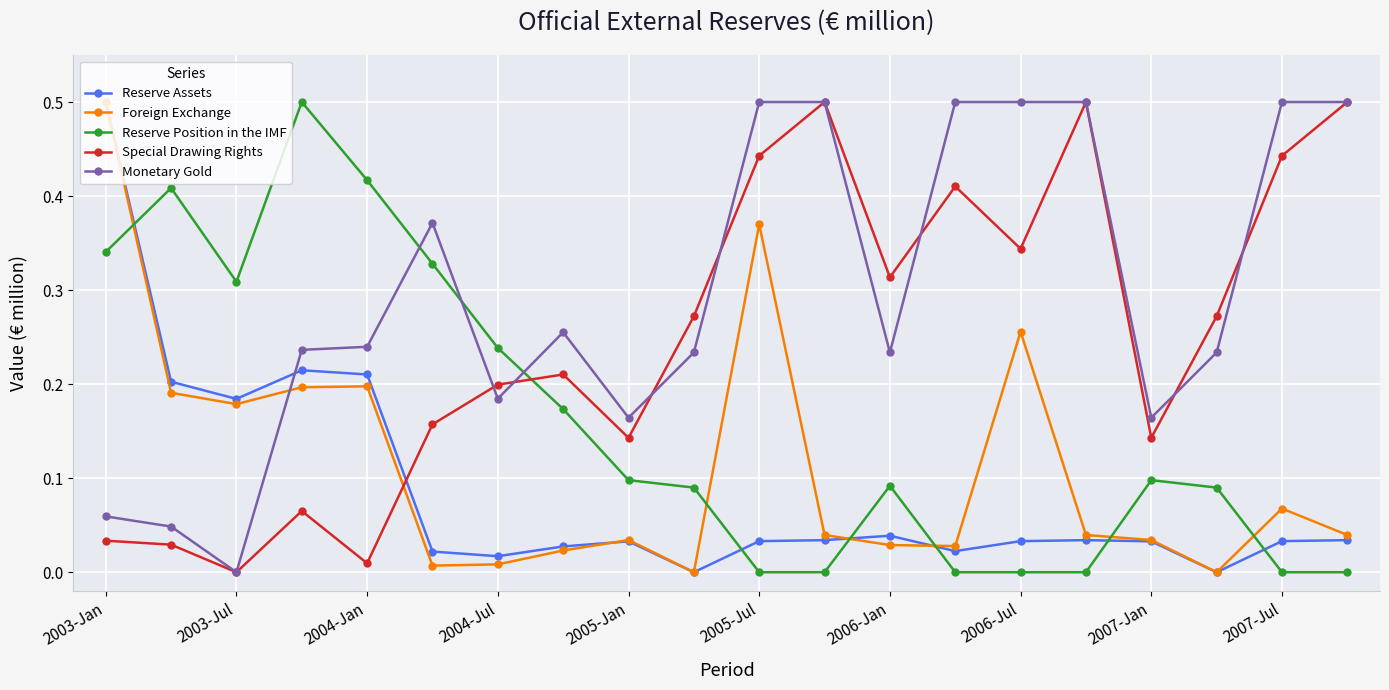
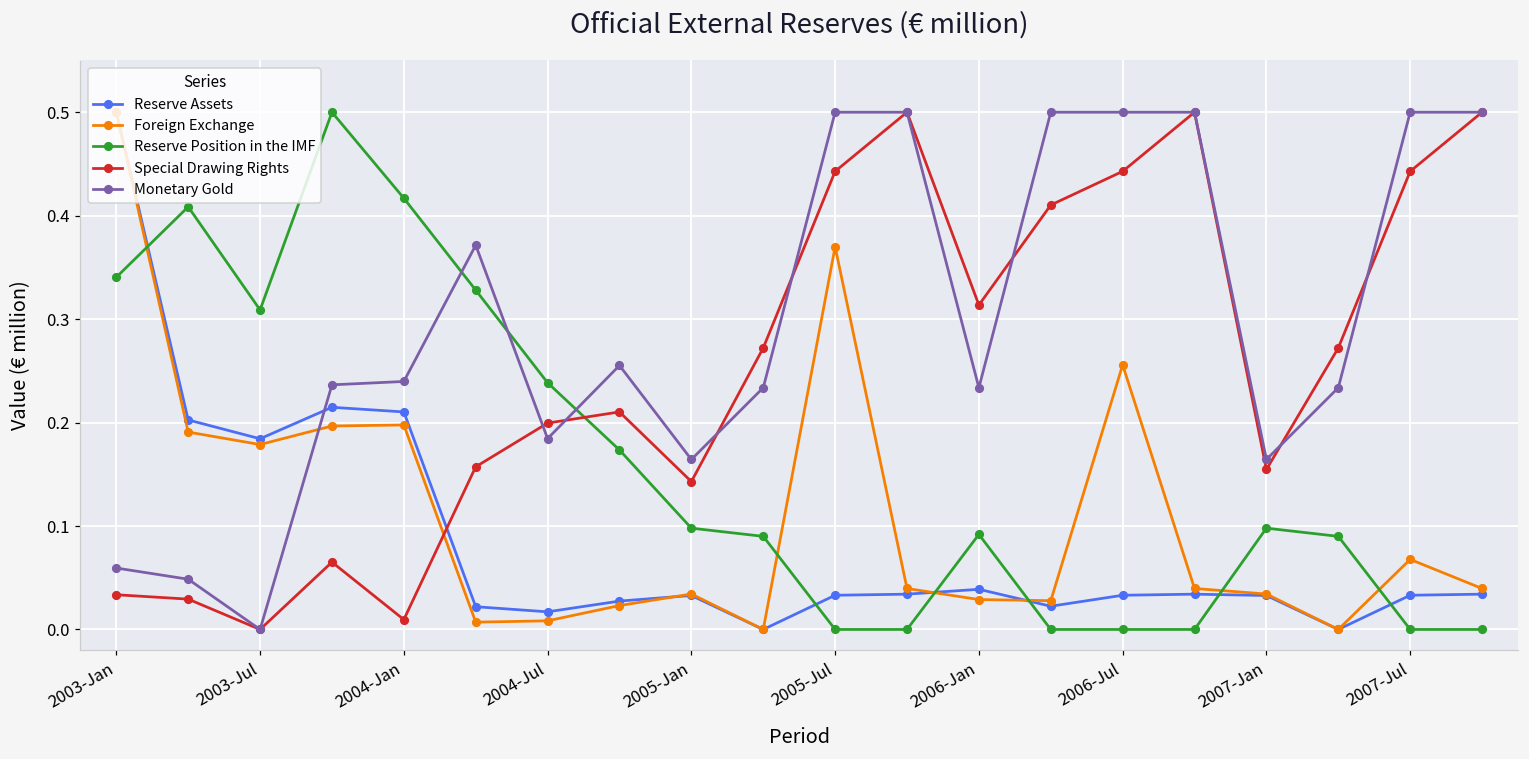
  {
    "Reserve Assets": {
      "2003-Jul": 0.18,
      "2004-Jan": 0.21,
      "2004-Jul": 0.02,
      "2005-Jul": 0.03,
      "2006-Jan": 0.04,
      "2006-Jul": 0.03,
      "2007-Jul": 0.03
    },
    "Foreign Exchange": {
      "2003-Jul": 0.18,
      "2004-Jan": 0.20,
      "2004-Jul": 0.01,
      "2005-Jul": 0.37,
      "2006-Jan": 0.03,
      "2006-Jul": 0.26,
      "2007-Jul": 0.07
    },
    "Reserve Position in the IMF": {
      "2003-Jan": 0.34,
      "2003-Jul": 0.31,
      "2004-Jan": 0.42,
      "2004-Jul": 0.24,
      "2005-Jan": 0.10,
      "2005-Jul": 0.00,
      "2006-Jan": 0.09,
      "2006-Jul": 0.00,
      "2007-Jan": 0.10,
      "2007-Jul": 0.00
    },
    "Special Drawing Rights": {
      "2003-Jan": 0.03,
      "2004-Jan": 0.01,
      "2004-Jul": 0.20,
      "2005-Jan": 0.14,
      "2005-Jul": 0.44,
      "2006-Jan": 0.31,
-     "2006-Jul": 0.34,
-     "2007-Jan": 0.14,
+     "2006-Jul": 0.44,
+     "2007-Jan": 0.15,
      "2007-Jul": 0.44
    },
    "Monetary Gold": {
      "2003-Jan": 0.06,
      "2004-Jan": 0.24,
      "2004-Jul": 0.18,
      "2005-Jan": 0.16,
      "2005-Jul": 0.50,
      "2006-Jan": 0.23,
      "2006-Jul": 0.50,
      "2007-Jan": 0.16,
      "2007-Jul": 0.50
    }
  }
